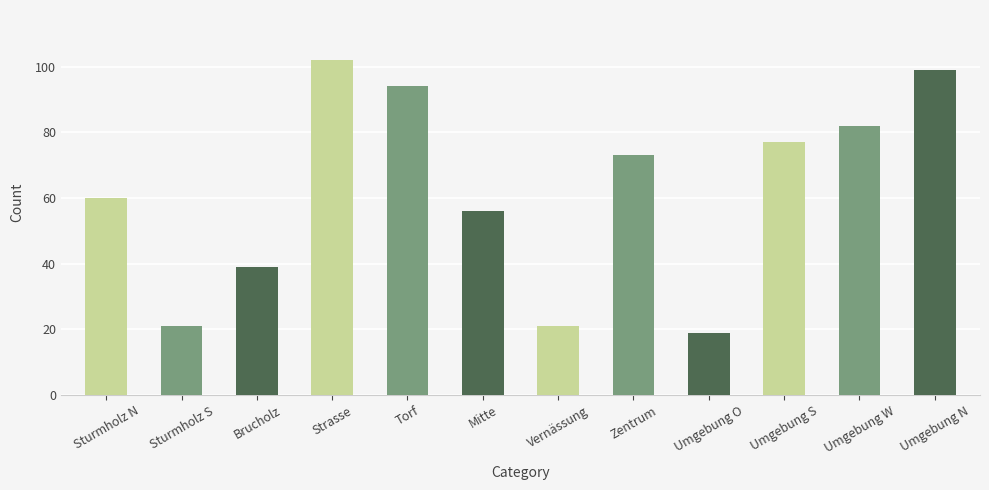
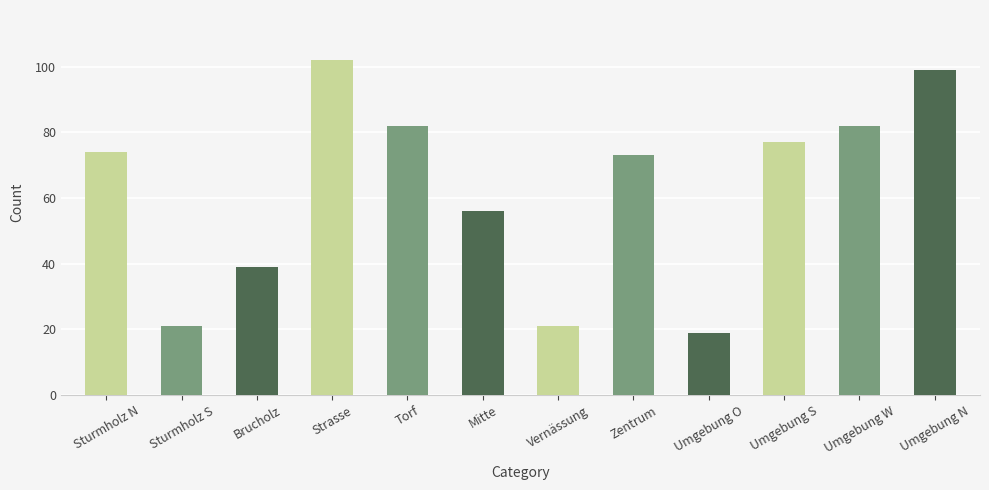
  {
-   "Sturmholz N": 60,
+   "Sturmholz N": 74,
    "Sturmholz S": 21,
    "Brucholz": 39,
    "Strasse": 102,
-   "Torf": 94,
+   "Torf": 82,
    "Mitte": 56,
    "Vernässung": 21,
    "Zentrum": 73,
    "Umgebung O": 19,
    "Umgebung S": 77,
    "Umgebung W": 82,
    "Umgebung N": 99
  }
